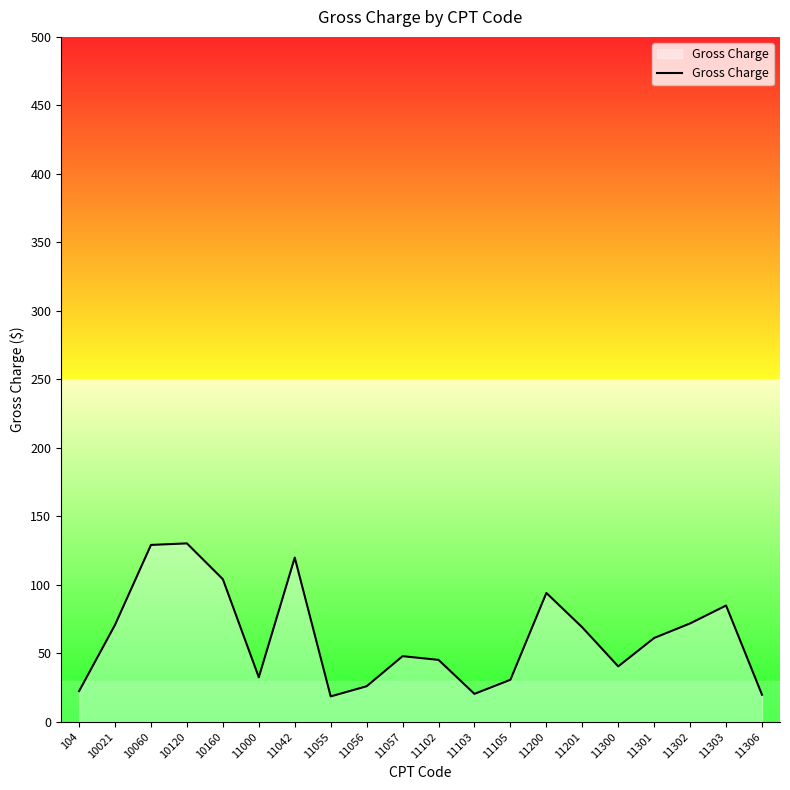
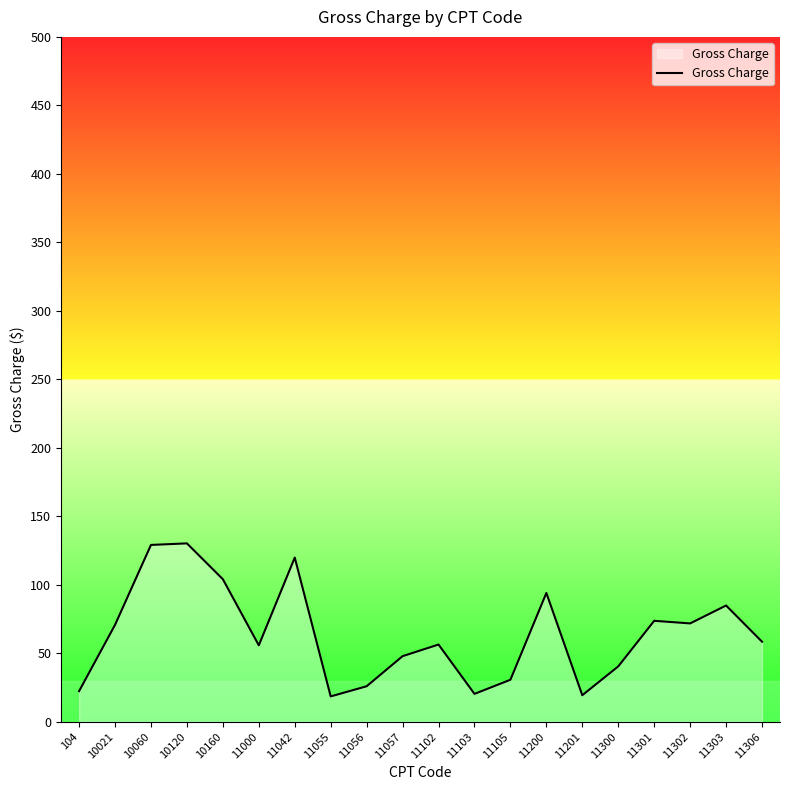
  {
    "104": 22,
    "10021": 71,
    "10060": 129,
    "10120": 130,
    "10160": 104,
-   "11000": 33,
+   "11000": 56,
    "11042": 120,
    "11055": 19,
    "11056": 26,
    "11057": 48,
-   "11102": 45,
+   "11102": 56,
    "11103": 20,
    "11105": 31,
    "11200": 94,
-   "11201": 69,
+   "11201": 19,
    "11300": 40,
-   "11301": 61,
+   "11301": 74,
    "11302": 72,
    "11303": 85,
-   "11306": 20
+   "11306": 58
  }
